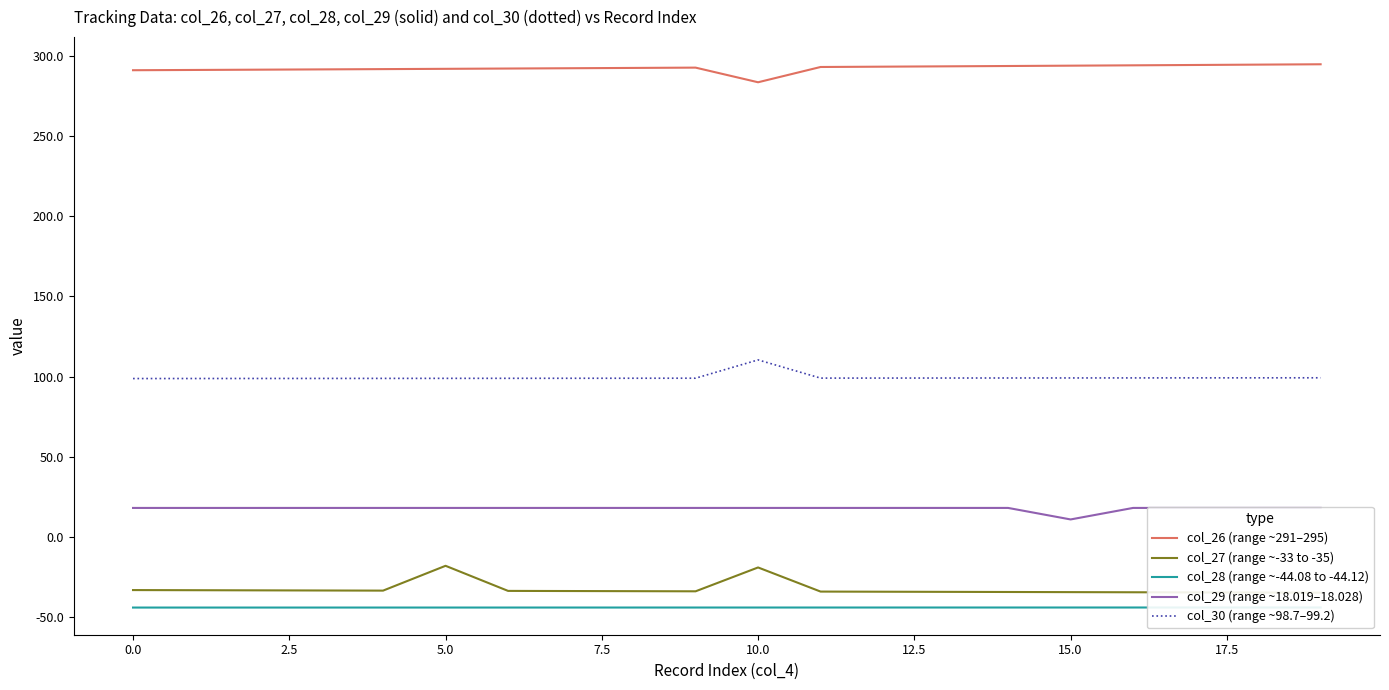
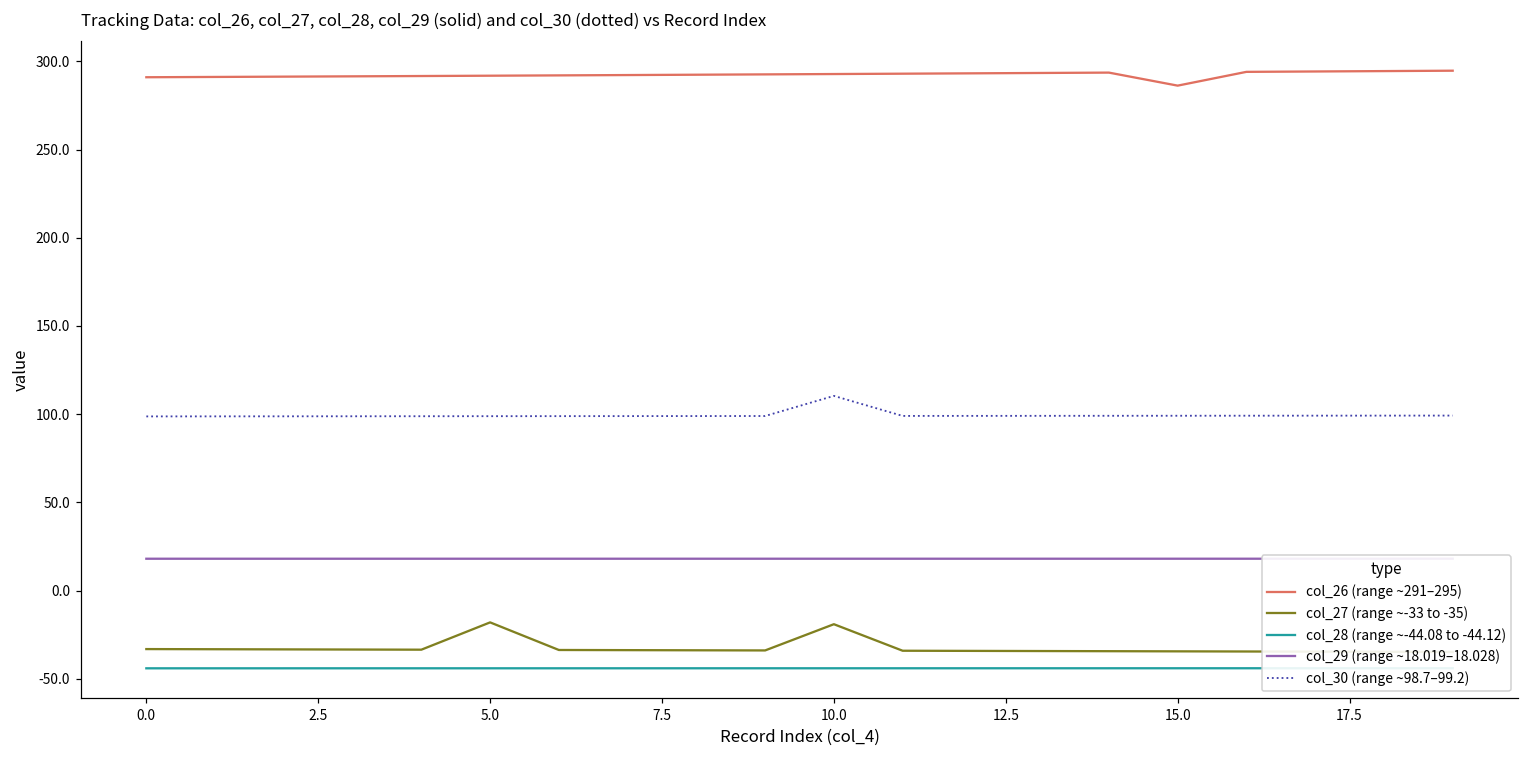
  {
    "col_26 (range ~291–295)": {
      "0.0": 291,
      "5.0": 292,
-     "10.0": 284,
-     "15.0": 294
+     "10.0": 293,
+     "15.0": 286
    },
    "col_27 (range ~-33 to -35)": {
      "0.0": -33,
      "5.0": -18,
      "10.0": -19,
      "15.0": -34
    },
    "col_28 (range ~-44.08 to -44.12)": {
      "0.0": -44,
      "5.0": -44,
      "10.0": -44,
      "15.0": -44
    },
    "col_29 (range ~18.019–18.028)": {
      "0.0": 18,
      "5.0": 18,
      "10.0": 18,
-     "15.0": 11
+     "15.0": 18
    },
    "col_30 (range ~98.7–99.2)": {
      "0.0": 99,
      "5.0": 99,
      "10.0": 110,
      "15.0": 99
    }
  }
